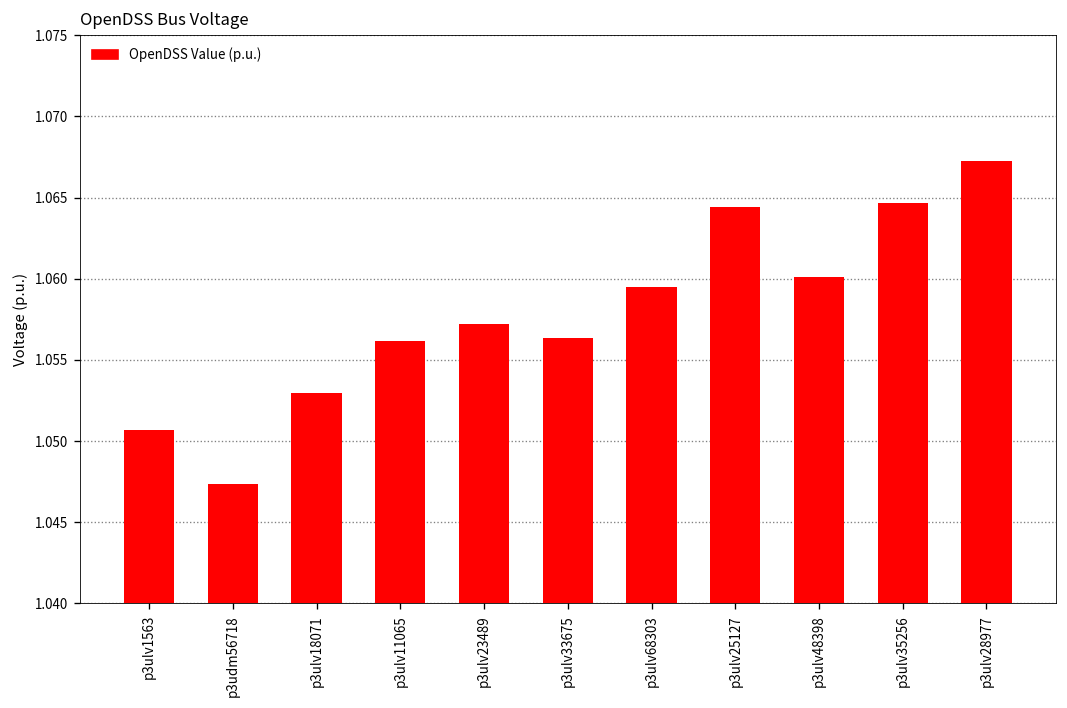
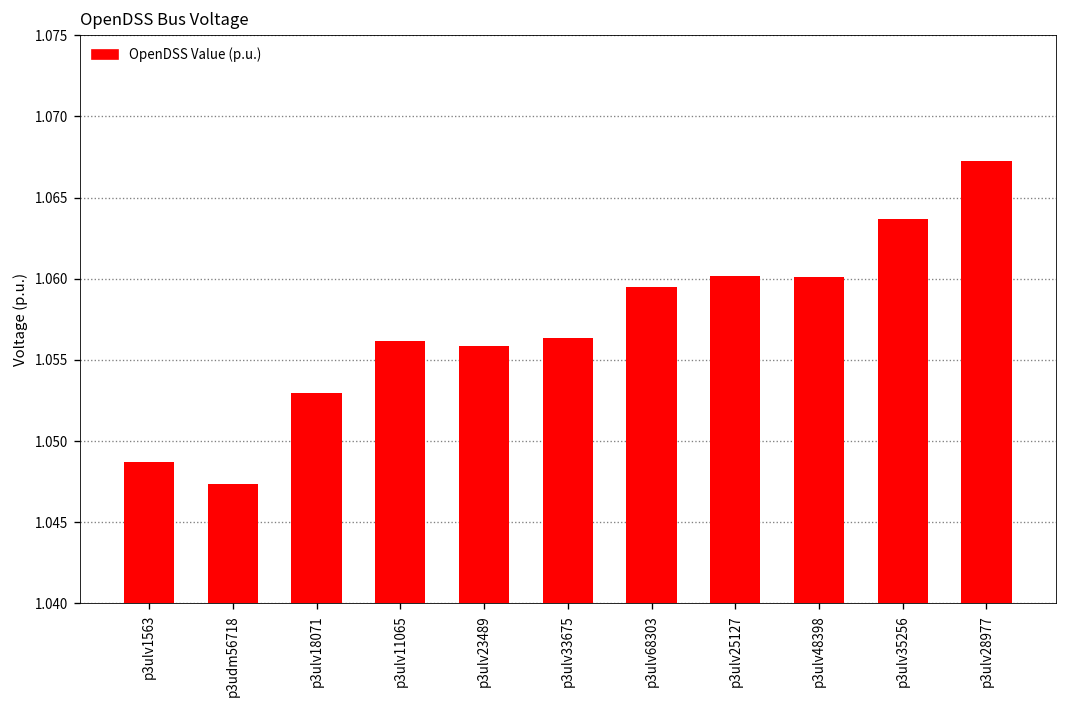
  {
-   "p3ulv1563": 1.0507,
+   "p3ulv1563": 1.0487,
    "p3udm56718": 1.0474,
    "p3ulv18071": 1.0529,
    "p3ulv11065": 1.0562,
-   "p3ulv23489": 1.0572,
+   "p3ulv23489": 1.0559,
    "p3ulv33675": 1.0563,
    "p3ulv68303": 1.0595,
-   "p3ulv25127": 1.0644,
+   "p3ulv25127": 1.0602,
    "p3ulv48398": 1.0601,
-   "p3ulv35256": 1.0647,
+   "p3ulv35256": 1.0637,
    "p3ulv28977": 1.0672
  }
